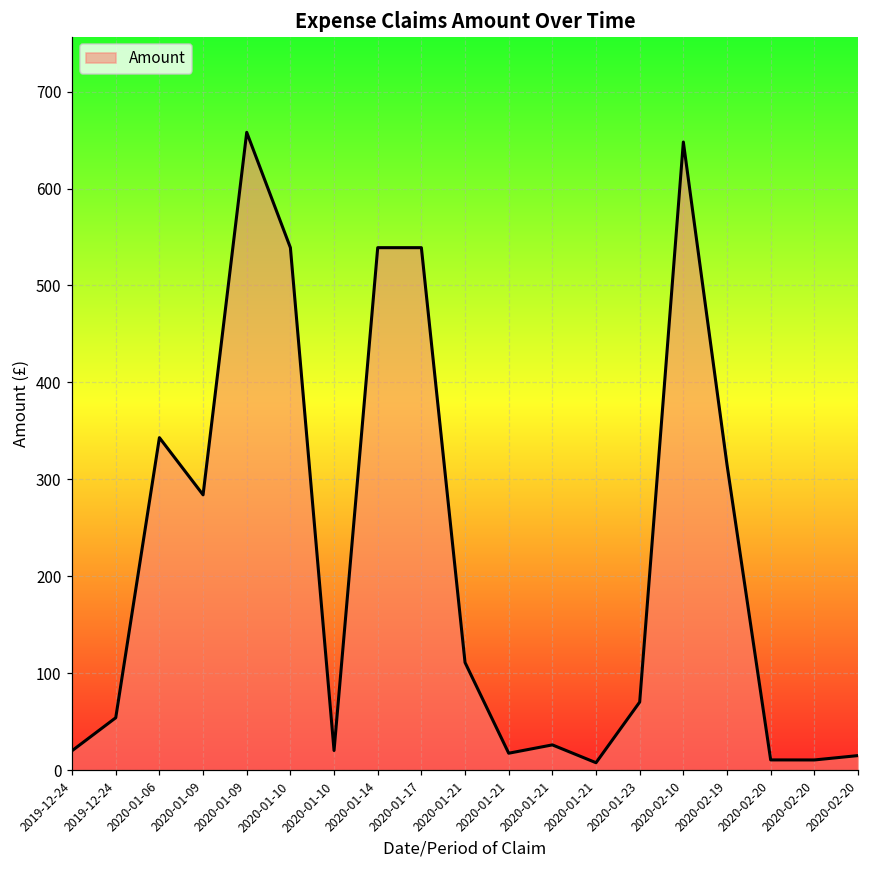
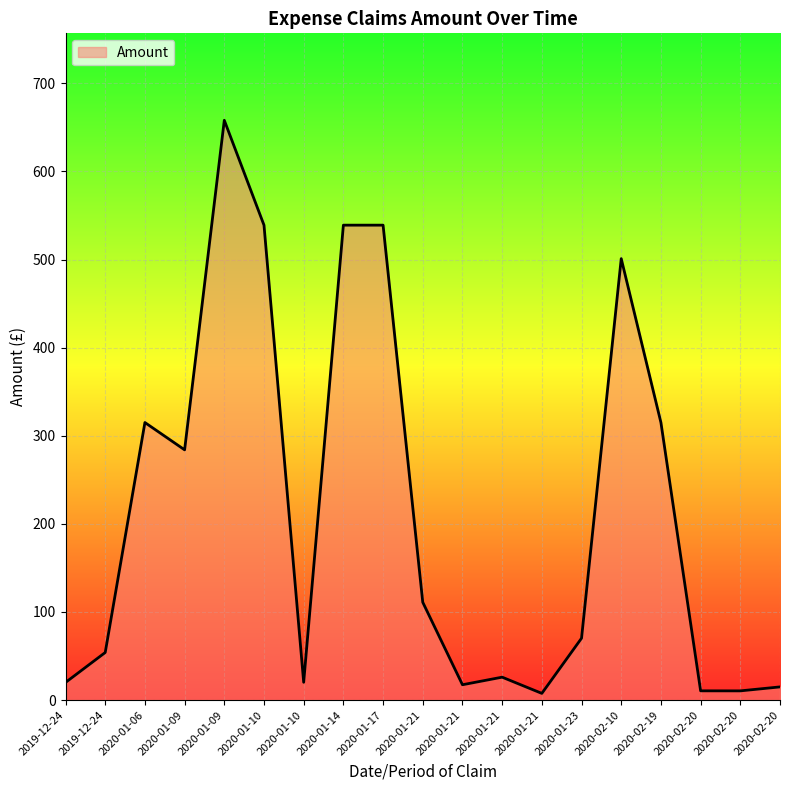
  {
-   "2020-01-06": 340,
+   "2020-01-06": 320,
    "2020-01-14": 540,
    "2020-01-17": 540,
    "2020-01-23": 70,
-   "2020-02-10": 650,
+   "2020-02-10": 500,
    "2020-02-19": 320
  }
